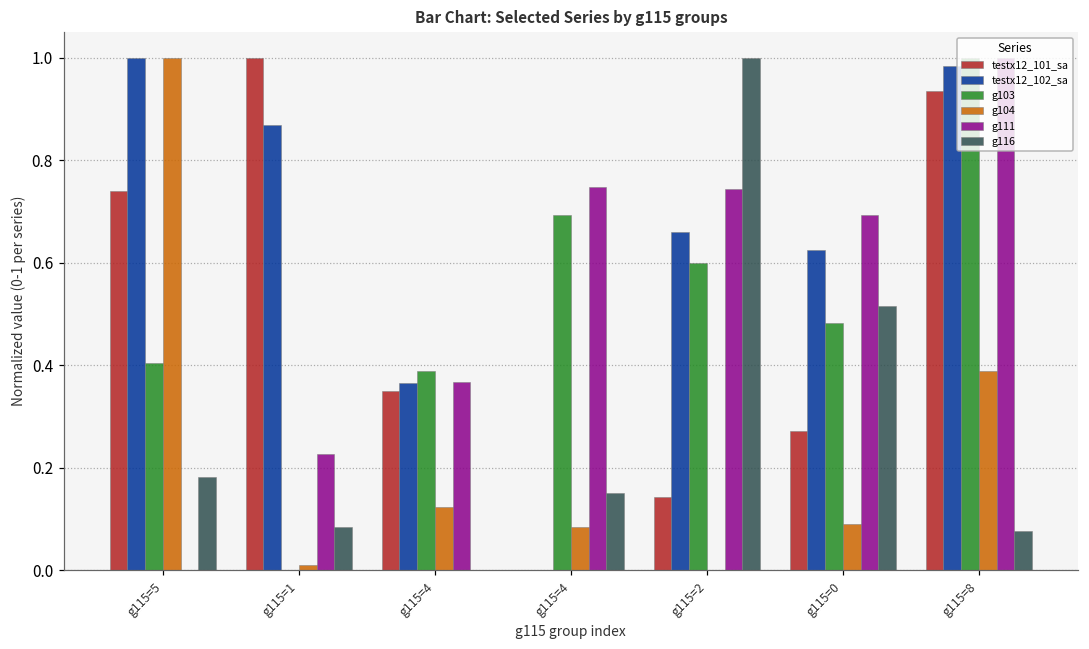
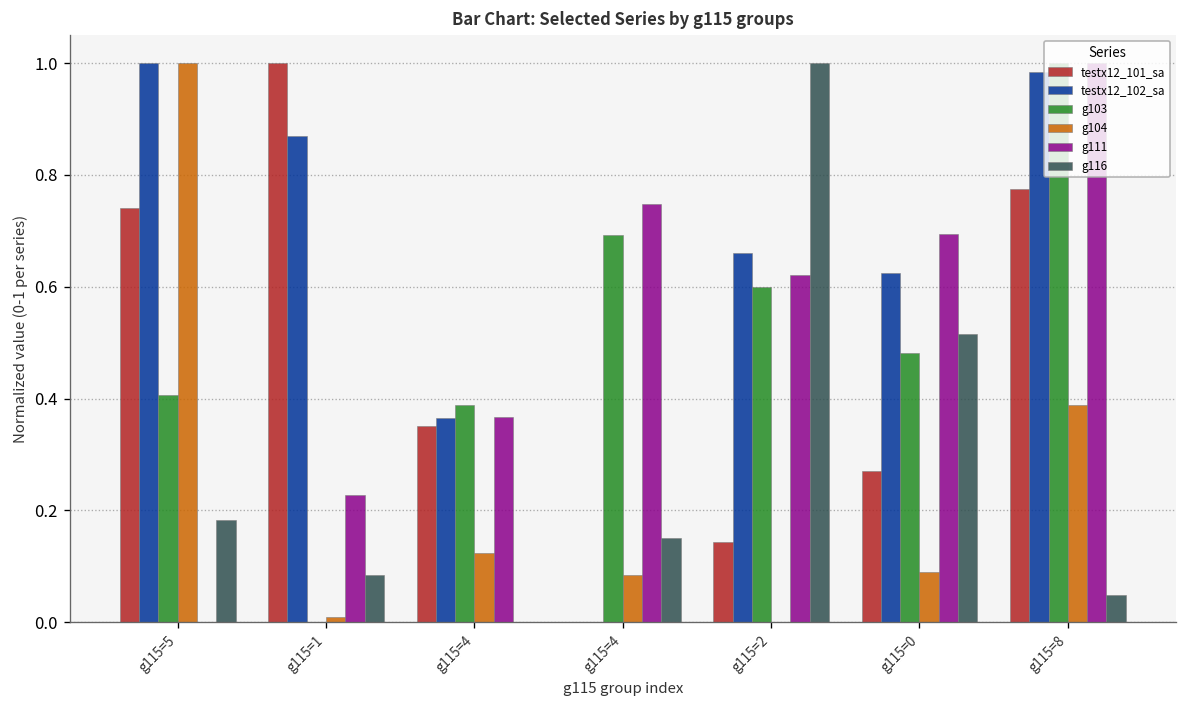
  {
    "testx12_101_sa": {
      "g115=5": 0.74,
      "g115=1": 1.00,
      "g115=2": 0.14,
      "g115=0": 0.27,
-     "g115=8": 0.94
+     "g115=8": 0.77
    },
    "testx12_102_sa": {
      "g115=5": 1.00,
      "g115=1": 0.87,
      "g115=2": 0.66,
      "g115=0": 0.62,
      "g115=8": 0.98
    },
    "g103": {
      "g115=5": 0.41,
      "g115=1": 0.00,
      "g115=2": 0.60,
      "g115=0": 0.48
    },
    "g104": {
      "g115=5": 1.00,
      "g115=1": 0.01,
      "g115=2": 0.00,
      "g115=0": 0.09,
      "g115=8": 0.39
    },
    "g111": {
      "g115=5": 0.00,
      "g115=1": 0.23,
-     "g115=2": 0.74,
+     "g115=2": 0.62,
      "g115=0": 0.69
    },
    "g116": {
      "g115=5": 0.18,
      "g115=1": 0.08,
      "g115=2": 1.00,
      "g115=0": 0.52,
-     "g115=8": 0.08
+     "g115=8": 0.05
    }
  }
